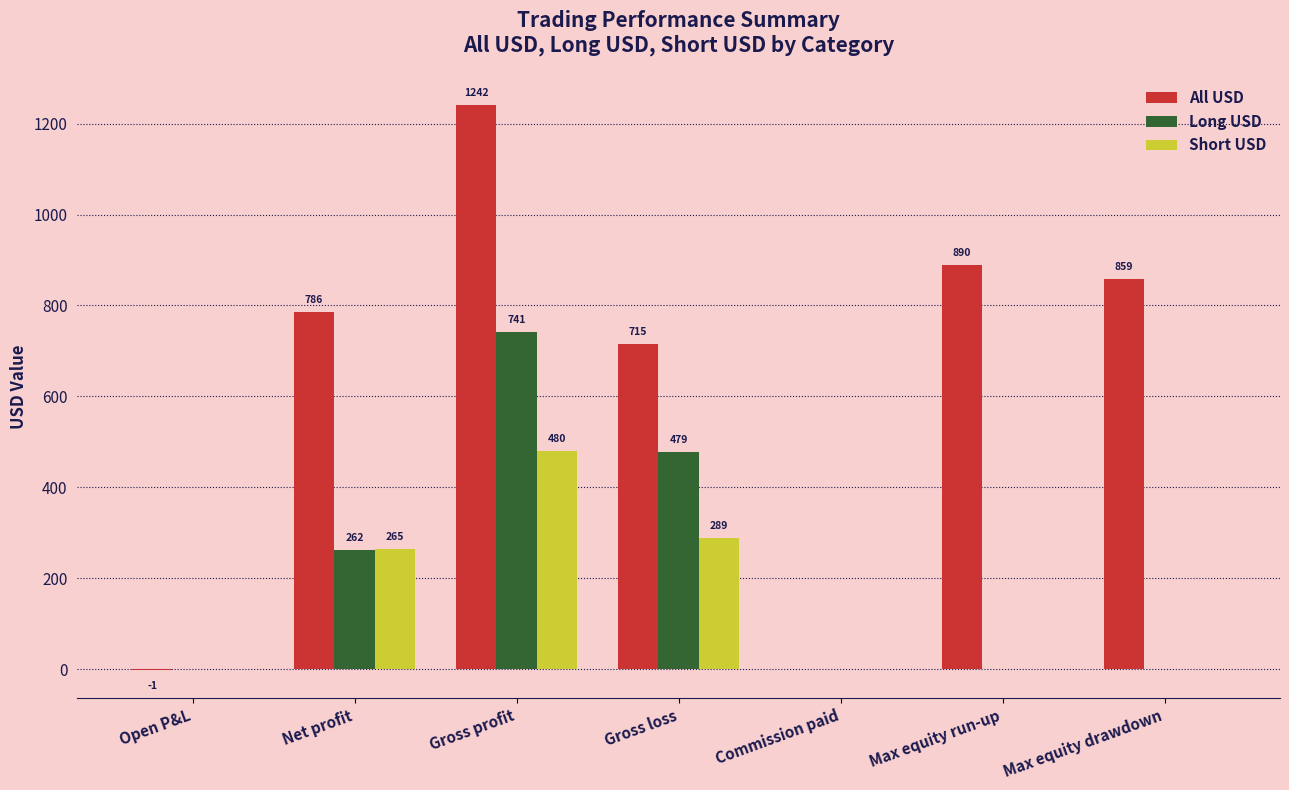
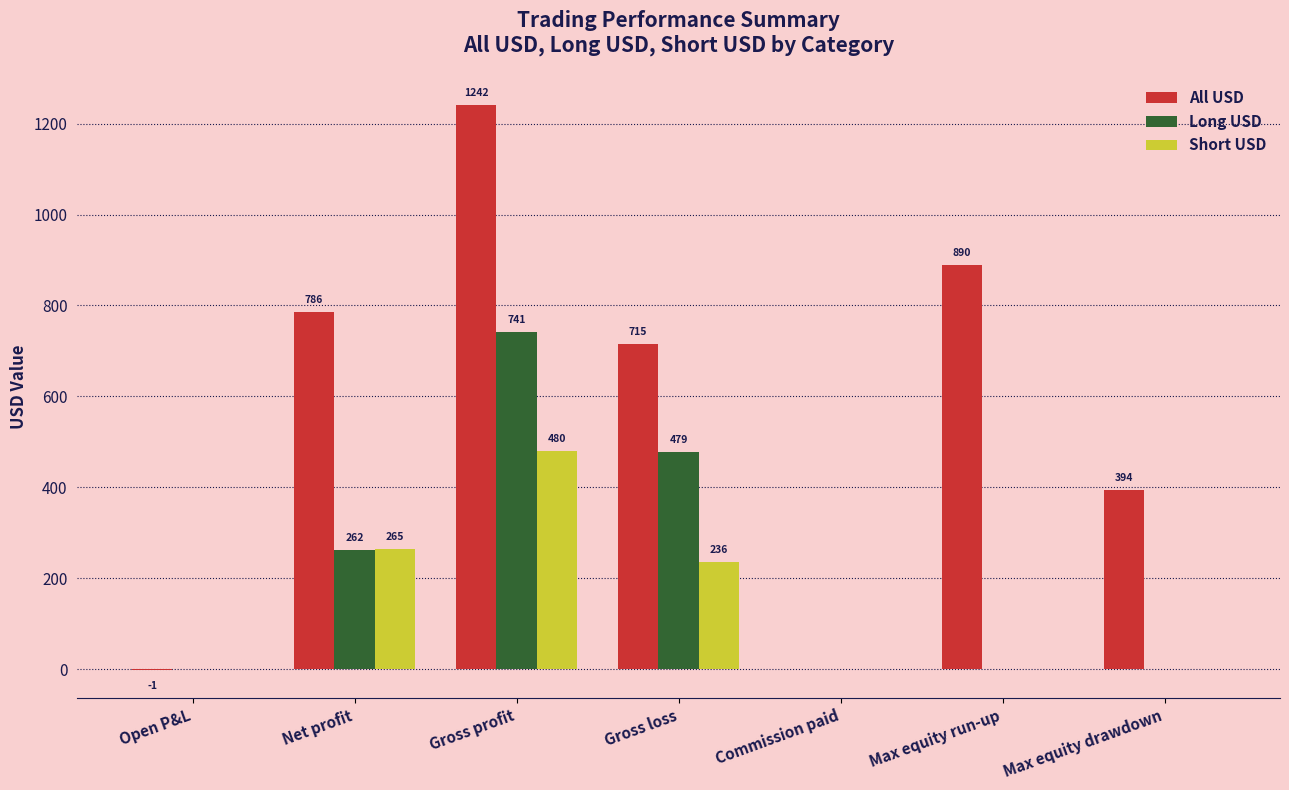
  {
    "All USD": {
      "Open P&L": -1,
      "Net profit": 786,
      "Gross profit": 1242,
      "Gross loss": 715,
      "Max equity run-up": 890,
-     "Max equity drawdown": 859
+     "Max equity drawdown": 394
    },
    "Long USD": {
      "Net profit": 262,
      "Gross profit": 741,
      "Gross loss": 479
    },
    "Short USD": {
      "Net profit": 265,
      "Gross profit": 480,
-     "Gross loss": 289
+     "Gross loss": 236
    }
  }
